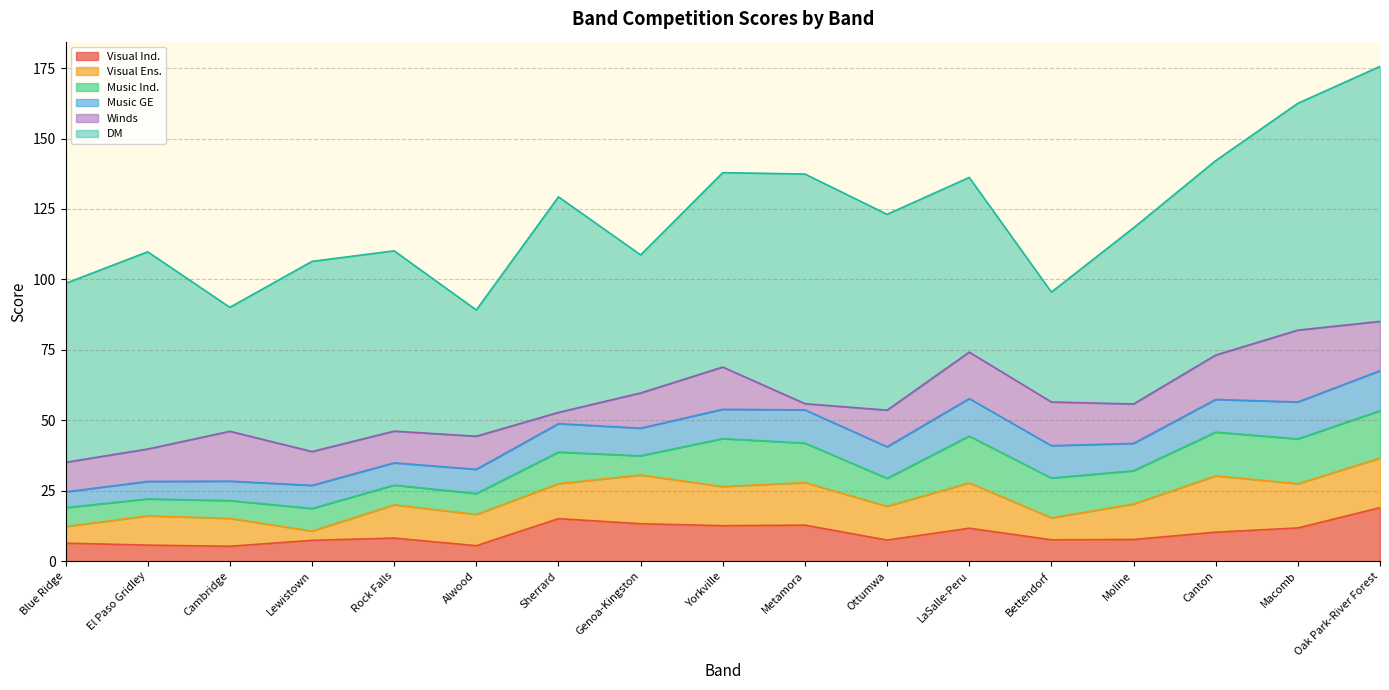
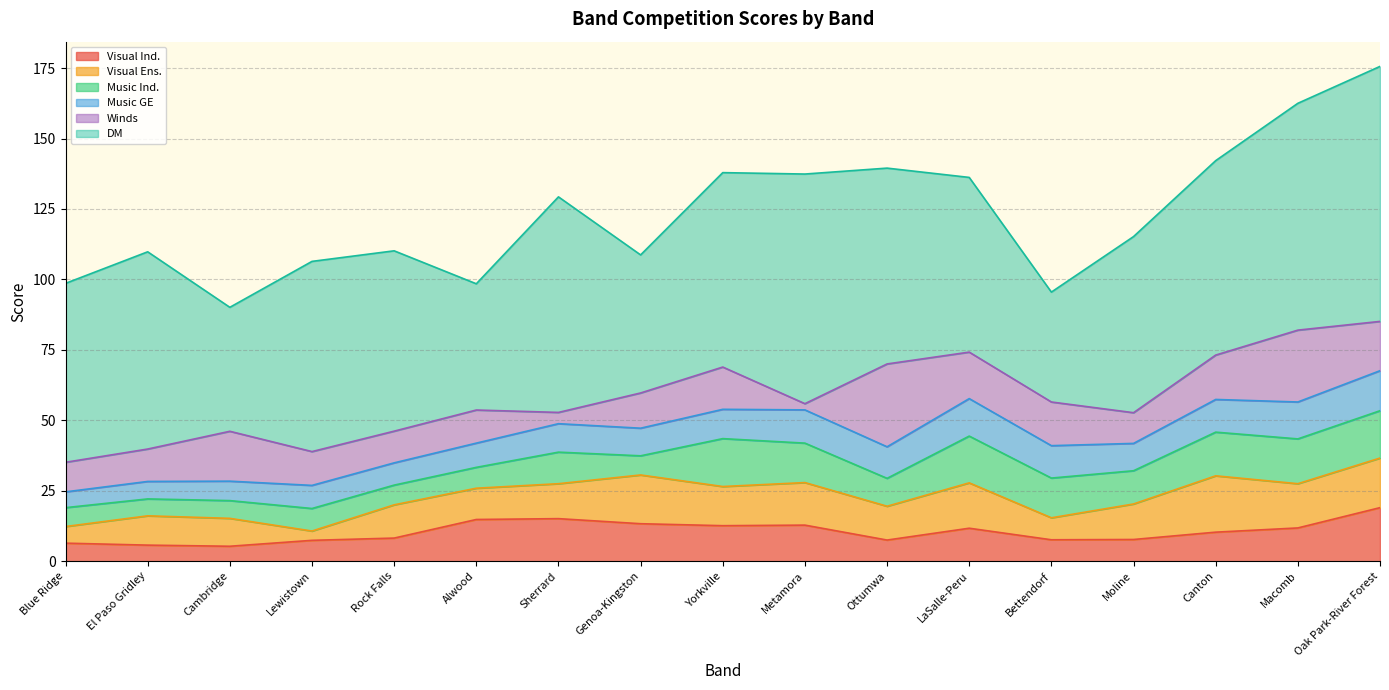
  {
    "Visual Ind.": {
      "Blue Ridge": 6,
      "El Paso Gridley": 6,
      "Cambridge": 5,
      "Lewistown": 7,
      "Rock Falls": 8,
-     "Alwood": 6,
+     "Alwood": 15,
      "Sherrard": 15,
      "Genoa-Kingston": 13,
      "Yorkville": 13,
      "Metamora": 13,
      "Ottumwa": 8,
      "LaSalle-Peru": 12,
      "Bettendorf": 8,
      "Moline": 8,
      "Canton": 10,
      "Macomb": 12,
      "Oak Park-River Forest": 19
    },
    "Visual Ens.": {
      "Blue Ridge": 6,
      "El Paso Gridley": 10,
      "Cambridge": 10,
      "Lewistown": 3,
      "Rock Falls": 12,
      "Alwood": 11,
      "Sherrard": 12,
      "Genoa-Kingston": 17,
      "Yorkville": 14,
      "Metamora": 15,
      "Ottumwa": 12,
      "LaSalle-Peru": 16,
      "Bettendorf": 8,
      "Moline": 13,
      "Canton": 20,
      "Macomb": 16,
      "Oak Park-River Forest": 18
    },
    "Winds": {
      "Blue Ridge": 11,
      "El Paso Gridley": 11,
      "Cambridge": 18,
      "Lewistown": 12,
      "Rock Falls": 11,
      "Alwood": 12,
      "Sherrard": 4,
      "Genoa-Kingston": 13,
      "Yorkville": 15,
      "Metamora": 2,
-     "Ottumwa": 13,
+     "Ottumwa": 29,
      "LaSalle-Peru": 17,
      "Bettendorf": 16,
-     "Moline": 14,
+     "Moline": 11,
      "Canton": 16,
      "Macomb": 26,
      "Oak Park-River Forest": 18
    }
  }
